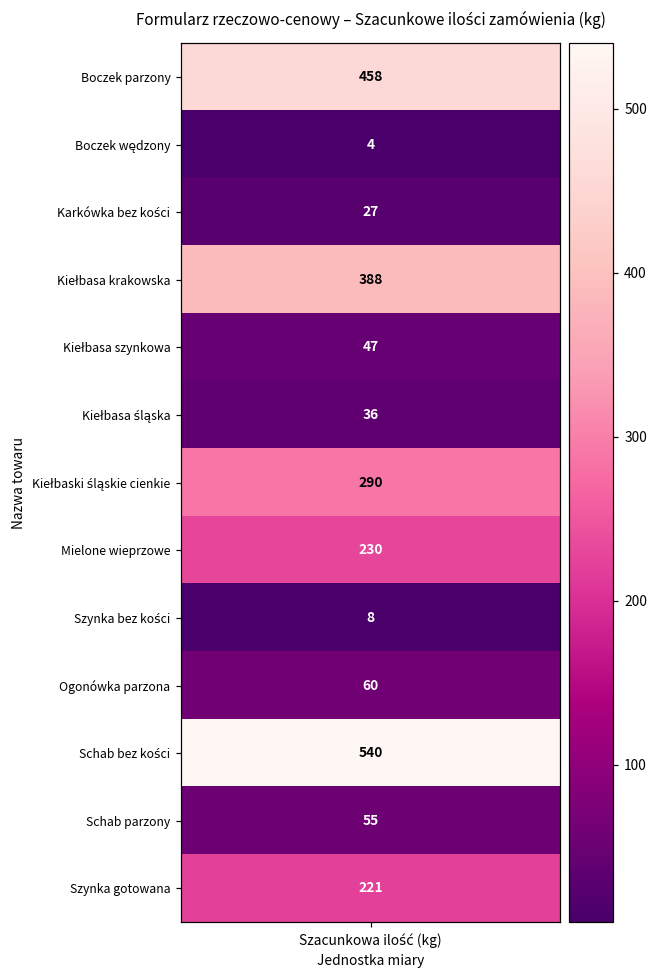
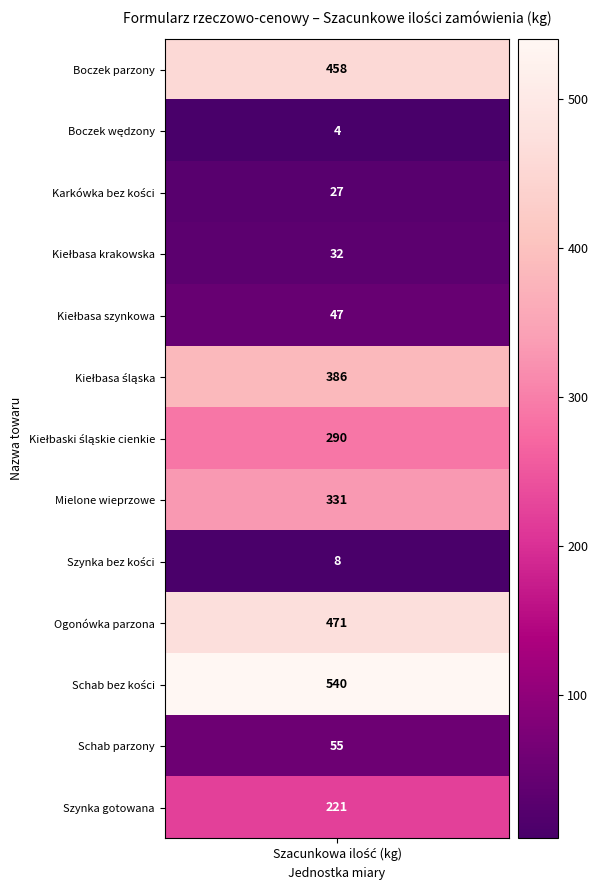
  {
    "Boczek parzony": {
      "Szacunkowa ilość (kg)": 458
    },
    "Boczek wędzony": {
      "Szacunkowa ilość (kg)": 4
    },
    "Karkówka bez kości": {
      "Szacunkowa ilość (kg)": 27
    },
    "Kiełbasa krakowska": {
-     "Szacunkowa ilość (kg)": 388
+     "Szacunkowa ilość (kg)": 32
    },
    "Kiełbasa szynkowa": {
      "Szacunkowa ilość (kg)": 47
    },
    "Kiełbasa śląska": {
-     "Szacunkowa ilość (kg)": 36
+     "Szacunkowa ilość (kg)": 386
    },
    "Kiełbaski śląskie cienkie": {
      "Szacunkowa ilość (kg)": 290
    },
    "Mielone wieprzowe": {
-     "Szacunkowa ilość (kg)": 230
+     "Szacunkowa ilość (kg)": 331
    },
    "Szynka bez kości": {
      "Szacunkowa ilość (kg)": 8
    },
    "Ogonówka parzona": {
-     "Szacunkowa ilość (kg)": 60
+     "Szacunkowa ilość (kg)": 471
    },
    "Schab bez kości": {
      "Szacunkowa ilość (kg)": 540
    },
    "Schab parzony": {
      "Szacunkowa ilość (kg)": 55
    },
    "Szynka gotowana": {
      "Szacunkowa ilość (kg)": 221
    }
  }
